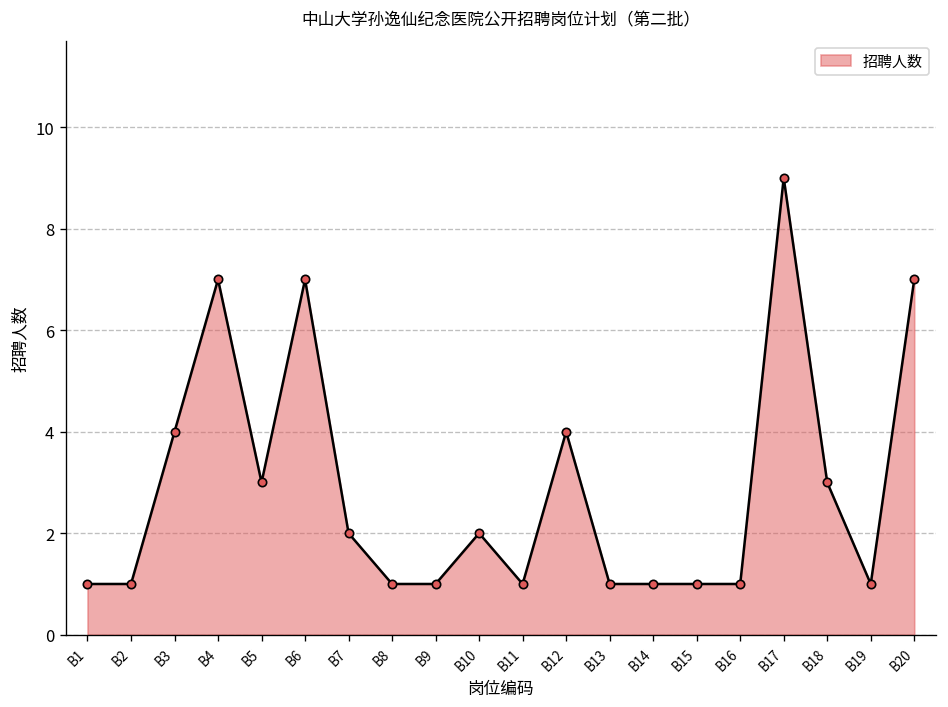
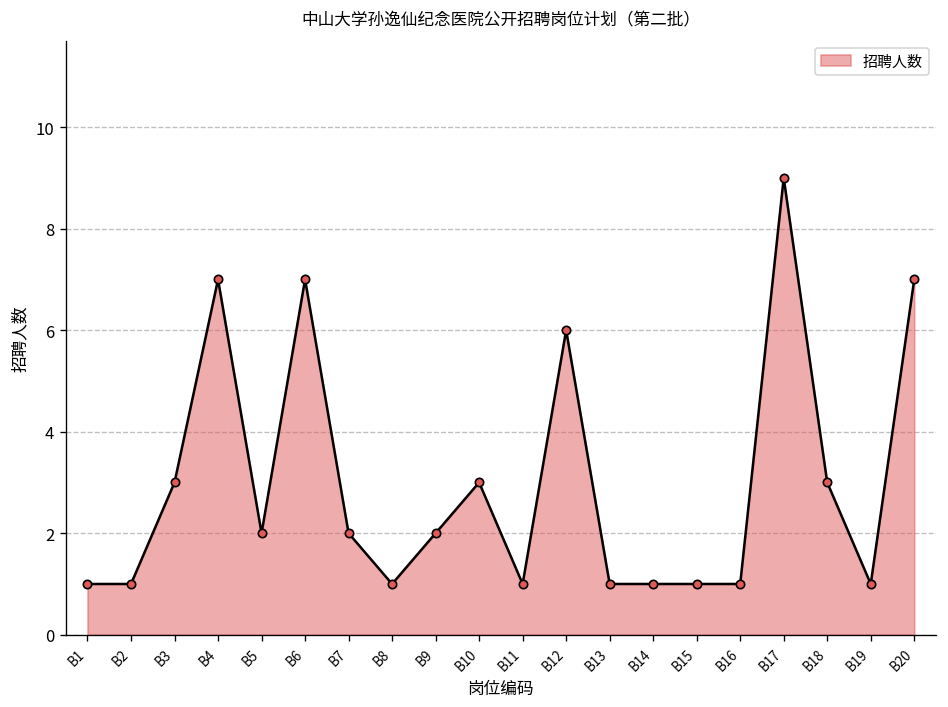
  {
    "B1": 1,
    "B2": 1,
-   "B3": 4,
+   "B3": 3,
    "B4": 7,
-   "B5": 3,
+   "B5": 2,
    "B6": 7,
    "B7": 2,
    "B8": 1,
-   "B9": 1,
-   "B10": 2,
+   "B9": 2,
+   "B10": 3,
    "B11": 1,
-   "B12": 4,
+   "B12": 6,
    "B13": 1,
    "B14": 1,
    "B15": 1,
    "B16": 1,
    "B17": 9,
    "B18": 3,
    "B19": 1,
    "B20": 7
  }
